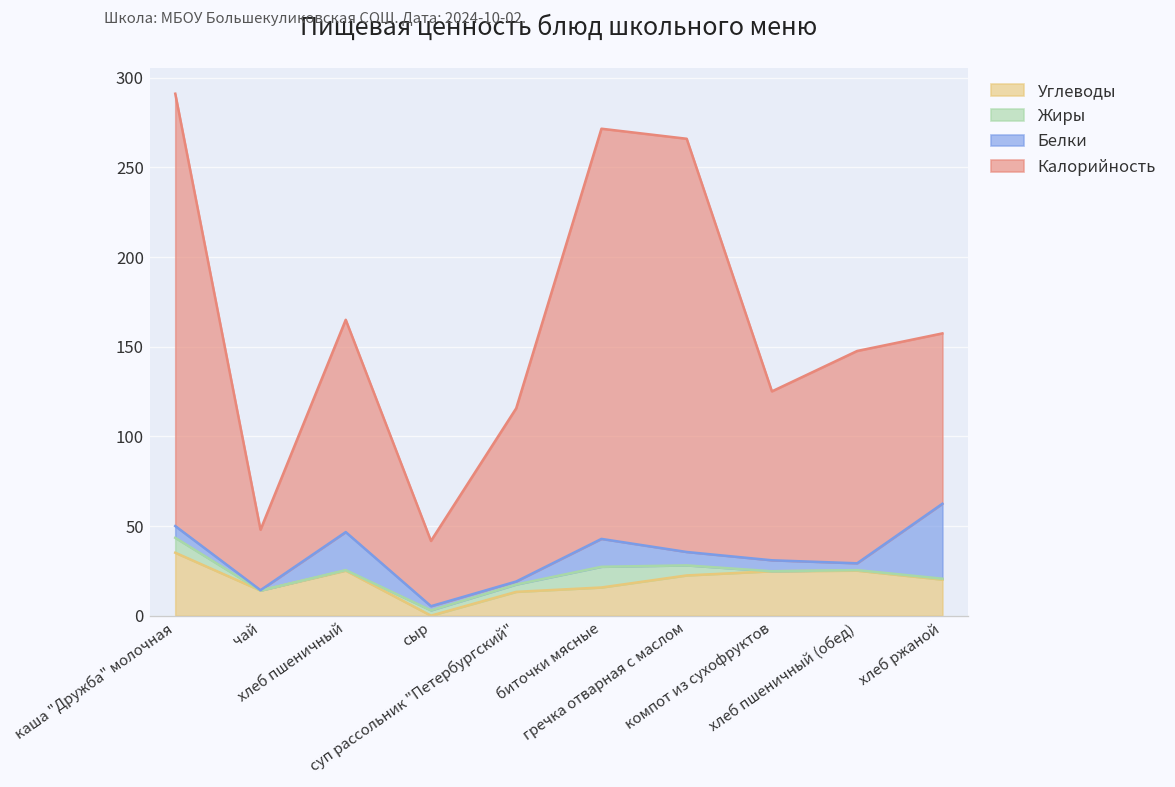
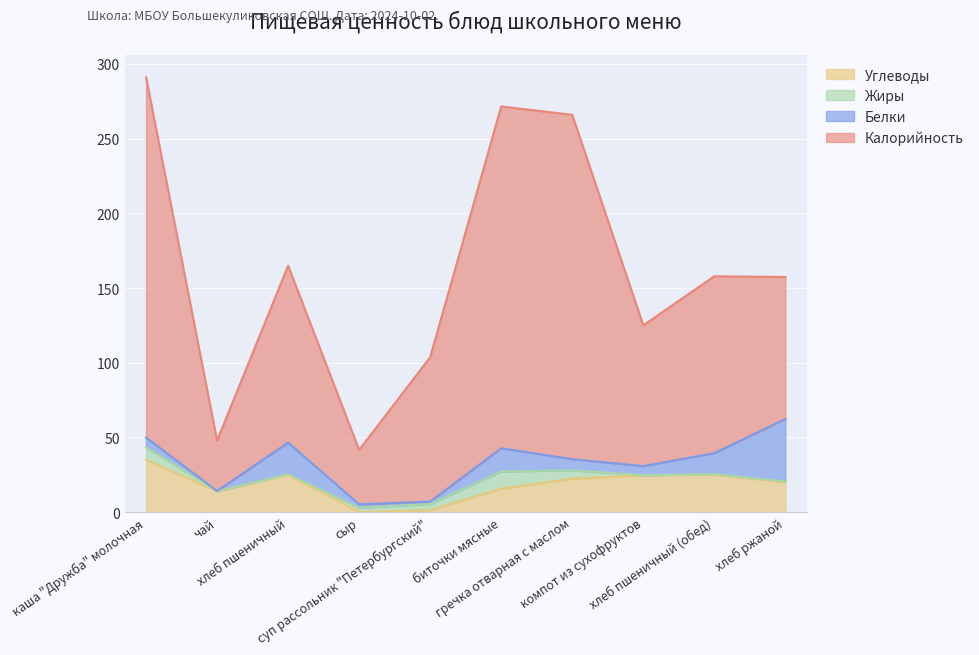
  {
    "Углеводы": {
      "каша \"Дружба\" молочная": 35,
      "сыр": 0,
-     "суп рассольник \"Петербургский\"": 13,
+     "суп рассольник \"Петербургский\"": 1,
      "биточки мясные": 16,
      "гречка отварная с маслом": 22
    },
    "Жиры": {
      "каша \"Дружба\" молочная": 8,
      "сыр": 3,
      "биточки мясные": 12,
      "гречка отварная с маслом": 6
    },
    "Белки": {
      "каша \"Дружба\" молочная": 7,
      "хлеб пшеничный": 21,
      "сыр": 2,
      "биточки мясные": 16,
      "гречка отварная с маслом": 7,
      "компот из сухофруктов": 6,
-     "хлеб пшеничный (обед)": 4,
+     "хлеб пшеничный (обед)": 14,
      "хлеб ржаной": 42
    },
    "Калорийность": {
      "каша \"Дружба\" молочная": 241,
      "чай": 34,
      "хлеб пшеничный": 118,
      "сыр": 36,
      "суп рассольник \"Петербургский\"": 97,
      "биточки мясные": 229,
      "гречка отварная с маслом": 230,
      "компот из сухофруктов": 94,
      "хлеб пшеничный (обед)": 118,
      "хлеб ржаной": 95
    }
  }
